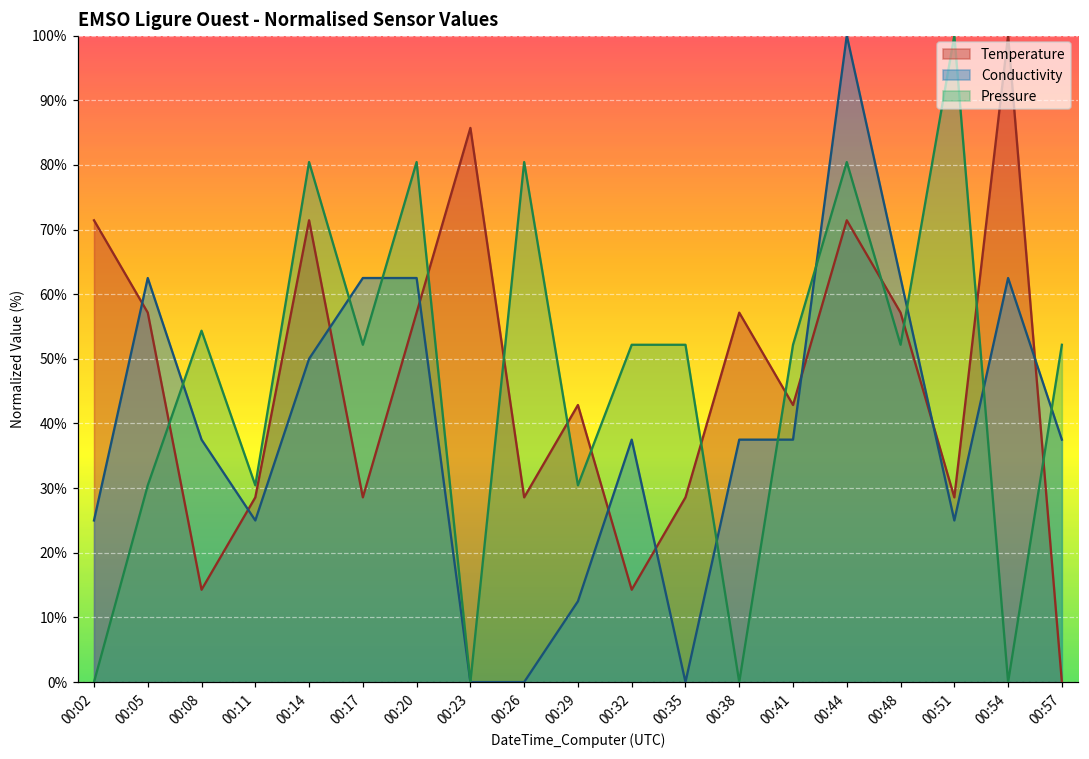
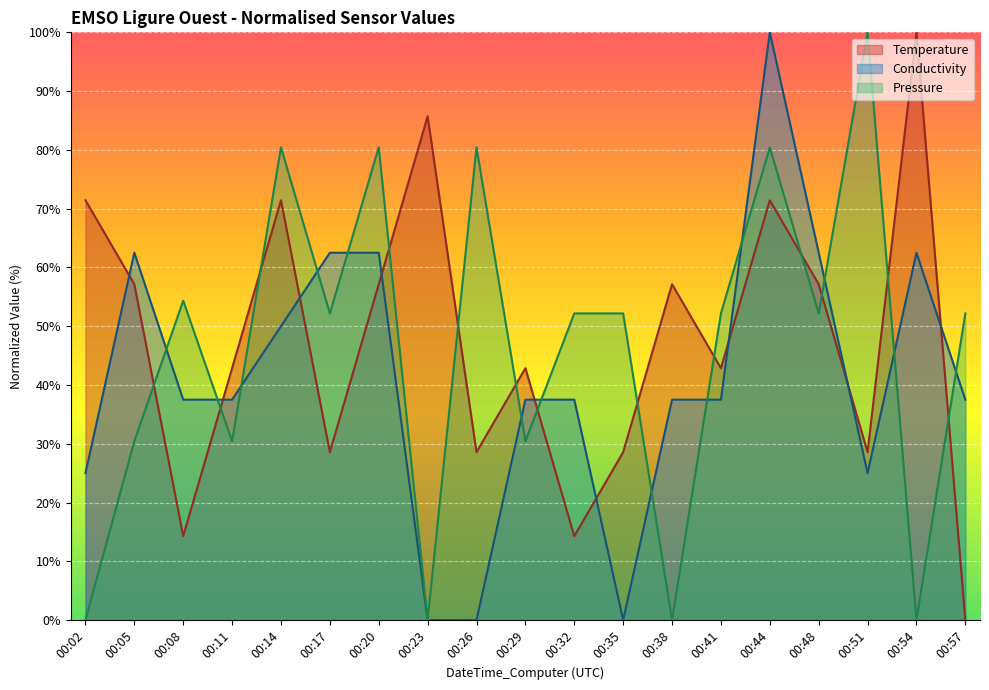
  {
    "Temperature": {
      "00:02": "71%",
      "00:05": "57%",
      "00:08": "14%",
-     "00:11": "29%",
+     "00:11": "43%",
      "00:14": "71%",
      "00:17": "29%",
      "00:20": "57%",
      "00:23": "86%",
      "00:26": "29%",
      "00:29": "43%",
      "00:32": "14%",
      "00:35": "29%",
      "00:38": "57%",
      "00:41": "43%",
      "00:44": "71%",
      "00:48": "57%",
      "00:51": "29%",
      "00:54": "100%",
      "00:57": "0%"
    },
    "Conductivity": {
      "00:02": "25%",
      "00:05": "63%",
      "00:08": "38%",
-     "00:11": "25%",
+     "00:11": "38%",
      "00:14": "50%",
      "00:17": "63%",
      "00:20": "63%",
      "00:26": "0%",
-     "00:29": "13%",
+     "00:29": "38%",
      "00:32": "38%",
      "00:35": "0%",
      "00:38": "38%",
      "00:41": "38%",
      "00:44": "100%",
      "00:48": "63%",
      "00:51": "25%",
      "00:54": "63%",
      "00:57": "38%"
    },
    "Pressure": {
      "00:02": "0%",
      "00:05": "30%",
      "00:08": "54%",
      "00:11": "30%",
      "00:14": "80%",
      "00:17": "52%",
      "00:20": "80%",
      "00:26": "80%",
      "00:29": "30%",
      "00:32": "52%",
      "00:35": "52%",
      "00:38": "0%",
      "00:41": "52%",
      "00:44": "80%",
      "00:48": "52%",
      "00:51": "100%",
      "00:54": "0%",
      "00:57": "52%"
    }
  }
